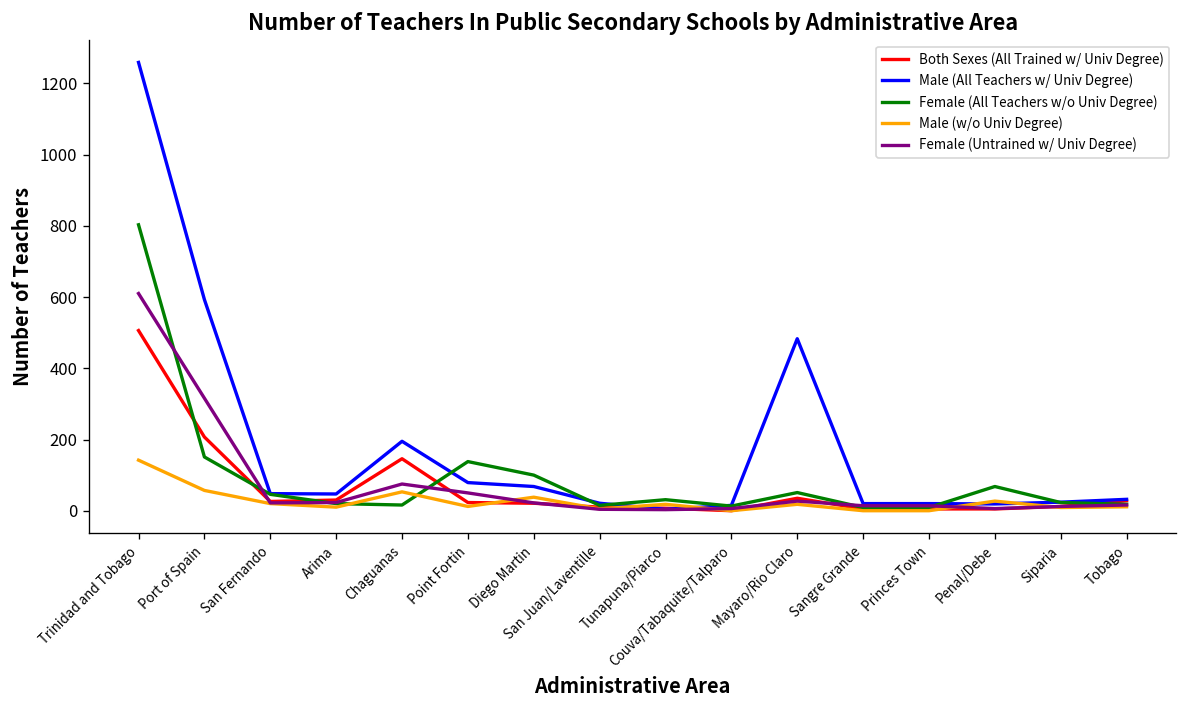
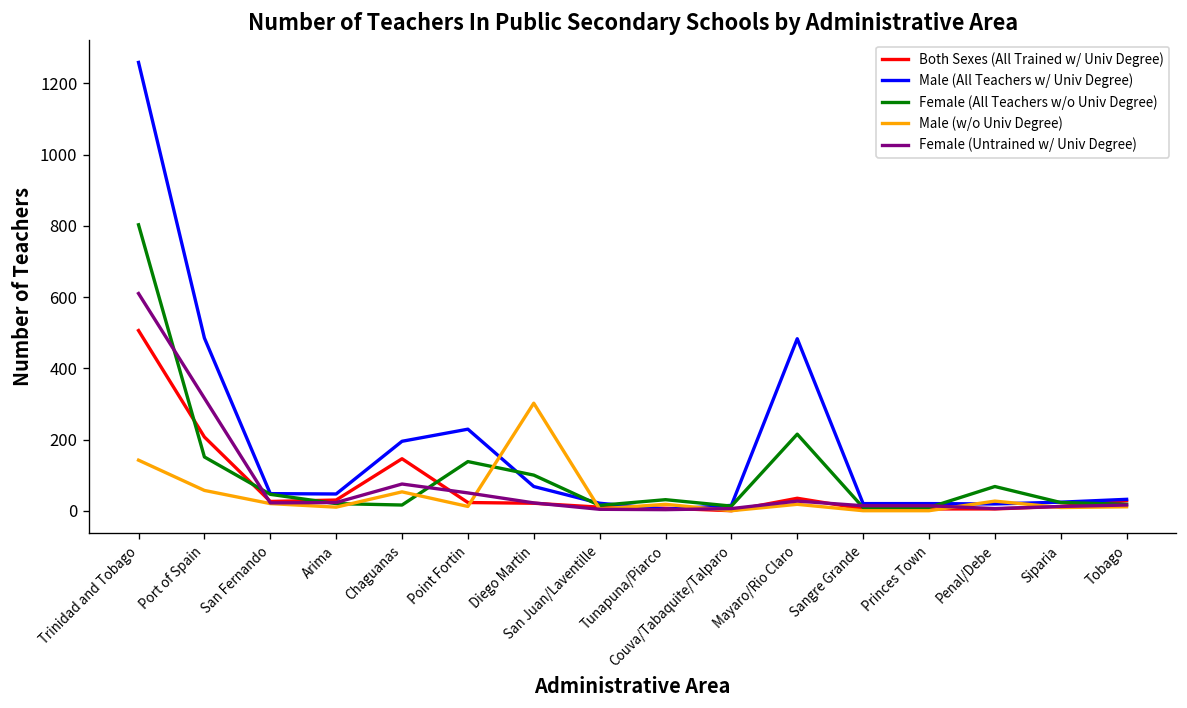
  {
    "Both Sexes (All Trained w/ Univ Degree)": {
      "Trinidad and Tobago": 510,
      "Port of Spain": 210,
      "Chaguanas": 150,
      "Point Fortin": 20
    },
    "Male (All Teachers w/ Univ Degree)": {
      "Trinidad and Tobago": 1260,
-     "Port of Spain": 590,
+     "Port of Spain": 490,
      "Arima": 50,
      "Chaguanas": 200,
-     "Point Fortin": 80,
+     "Point Fortin": 230,
      "Diego Martin": 70,
      "Mayaro/Rio Claro": 480
    },
    "Female (All Teachers w/o Univ Degree)": {
      "Trinidad and Tobago": 800,
      "Port of Spain": 150,
      "Chaguanas": 20,
      "Point Fortin": 140,
      "Diego Martin": 100,
      "Tunapuna/Piarco": 30,
-     "Mayaro/Rio Claro": 50,
+     "Mayaro/Rio Claro": 220,
      "Penal/Debe": 70
    },
    "Male (w/o Univ Degree)": {
      "Trinidad and Tobago": 140,
      "Port of Spain": 60,
      "Arima": 10,
      "Chaguanas": 50,
      "Point Fortin": 10,
-     "Diego Martin": 40,
+     "Diego Martin": 300,
      "Tunapuna/Piarco": 20,
      "Mayaro/Rio Claro": 20
    },
    "Female (Untrained w/ Univ Degree)": {
      "Trinidad and Tobago": 610,
      "Port of Spain": 320,
      "Chaguanas": 80,
      "Point Fortin": 50
    }
  }
